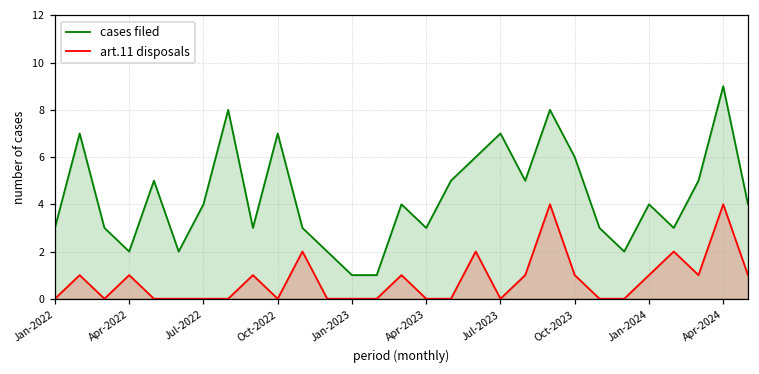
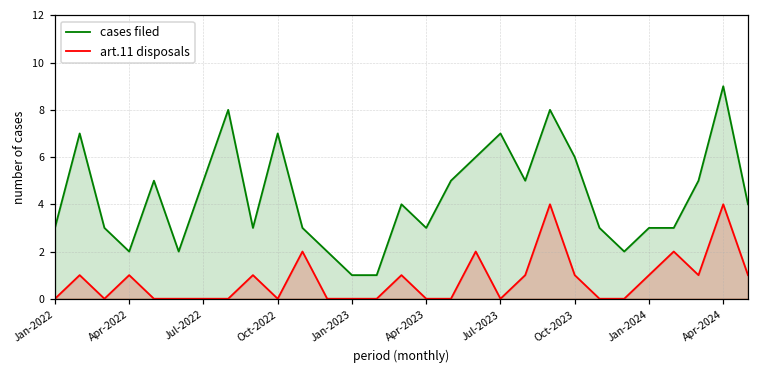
  {
    "cases filed": {
      "Jan-2022": 3,
      "Apr-2022": 2,
-     "Jul-2022": 4,
+     "Jul-2022": 5,
      "Oct-2022": 7,
      "Jan-2023": 1,
      "Apr-2023": 3,
      "Jul-2023": 7,
      "Oct-2023": 6,
-     "Jan-2024": 4,
+     "Jan-2024": 3,
      "Apr-2024": 9
    },
    "art.11 disposals": {
      "Jan-2022": 0,
      "Apr-2022": 1,
      "Jul-2022": 0,
      "Oct-2022": 0,
      "Jan-2023": 0,
      "Apr-2023": 0,
      "Jul-2023": 0,
      "Oct-2023": 1,
      "Jan-2024": 1,
      "Apr-2024": 4
    }
  }
